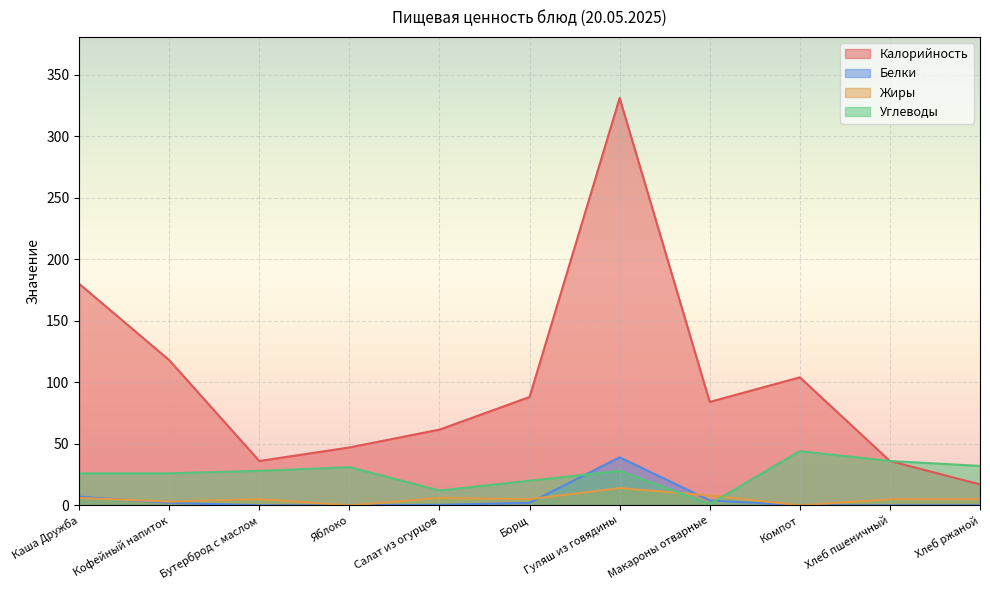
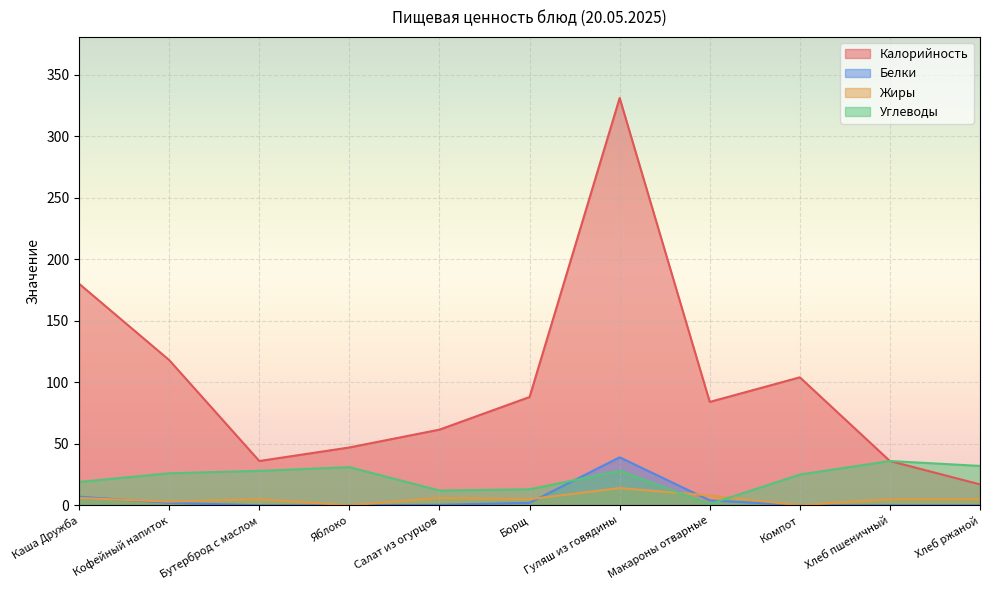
  {
    "Белки": {
      "Бутерброд с маслом": 0,
      "Салат из огурцов": 0,
      "Борщ": 2,
      "Гуляш из говядины": 39,
      "Макароны отварные": 4,
      "Хлеб пшеничный": 0,
      "Хлеб ржаной": 0
    },
    "Углеводы": {
-     "Каша Дружба": 26,
+     "Каша Дружба": 19,
      "Кофейный напиток": 26,
      "Бутерброд с маслом": 28,
      "Яблоко": 31,
      "Салат из огурцов": 12,
-     "Борщ": 20,
+     "Борщ": 13,
      "Гуляш из говядины": 28,
      "Макароны отварные": 1,
-     "Компот": 44,
+     "Компот": 25,
      "Хлеб ржаной": 32
    }
  }
